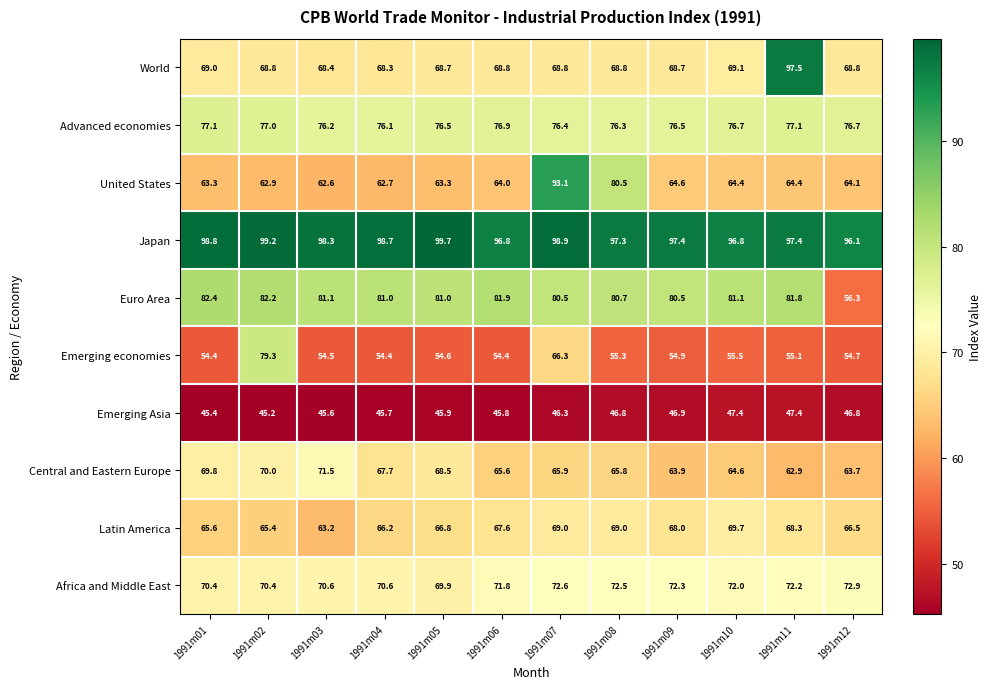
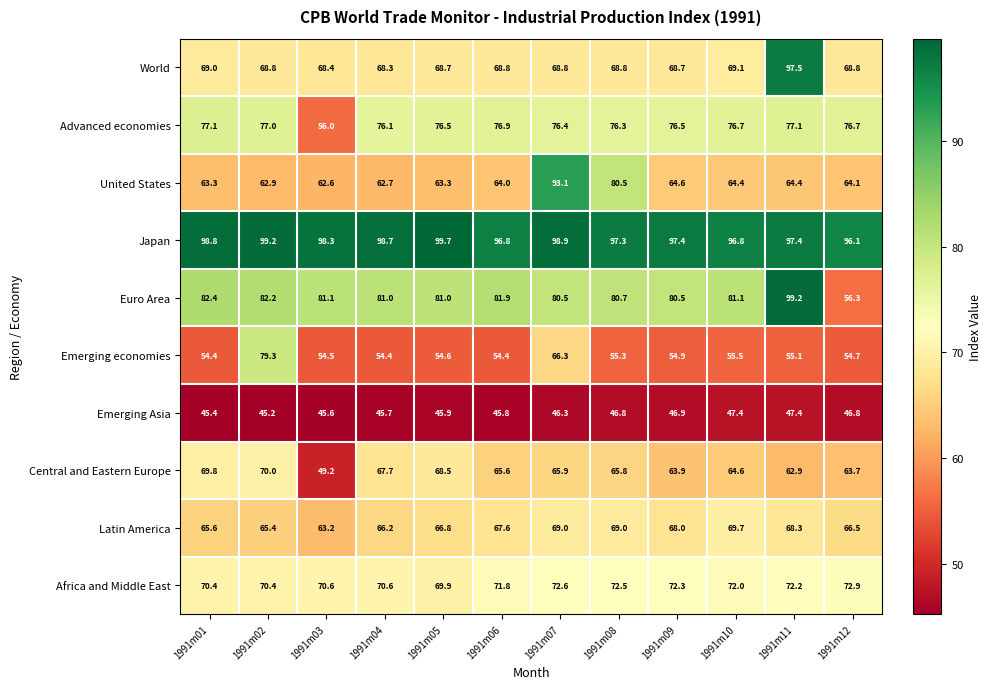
  {
    "World": {
      "1991m01": 69.0,
      "1991m02": 68.8,
      "1991m03": 68.4,
      "1991m04": 68.3,
      "1991m05": 68.7,
      "1991m06": 68.8,
      "1991m07": 68.8,
      "1991m08": 68.8,
      "1991m09": 68.7,
      "1991m10": 69.1,
      "1991m11": 97.5,
      "1991m12": 68.8
    },
    "Advanced economies": {
      "1991m01": 77.1,
      "1991m02": 77.0,
-     "1991m03": 76.2,
+     "1991m03": 56.0,
      "1991m04": 76.1,
      "1991m05": 76.5,
      "1991m06": 76.9,
      "1991m07": 76.4,
      "1991m08": 76.3,
      "1991m09": 76.5,
      "1991m10": 76.7,
      "1991m11": 77.1,
      "1991m12": 76.7
    },
    "United States": {
      "1991m01": 63.3,
      "1991m02": 62.9,
      "1991m03": 62.6,
      "1991m04": 62.7,
      "1991m05": 63.3,
      "1991m06": 64.0,
      "1991m07": 93.1,
      "1991m08": 80.5,
      "1991m09": 64.6,
      "1991m10": 64.4,
      "1991m11": 64.4,
      "1991m12": 64.1
    },
    "Japan": {
      "1991m01": 98.8,
      "1991m02": 99.2,
      "1991m03": 98.3,
      "1991m04": 98.7,
      "1991m05": 99.7,
      "1991m06": 96.8,
      "1991m07": 98.9,
      "1991m08": 97.3,
      "1991m09": 97.4,
      "1991m10": 96.8,
      "1991m11": 97.4,
      "1991m12": 96.1
    },
    "Euro Area": {
      "1991m01": 82.4,
      "1991m02": 82.2,
      "1991m03": 81.1,
      "1991m04": 81.0,
      "1991m05": 81.0,
      "1991m06": 81.9,
      "1991m07": 80.5,
      "1991m08": 80.7,
      "1991m09": 80.5,
      "1991m10": 81.1,
-     "1991m11": 81.8,
+     "1991m11": 99.2,
      "1991m12": 56.3
    },
    "Emerging economies": {
      "1991m01": 54.4,
      "1991m02": 79.3,
      "1991m03": 54.5,
      "1991m04": 54.4,
      "1991m05": 54.6,
      "1991m06": 54.4,
      "1991m07": 66.3,
      "1991m08": 55.3,
      "1991m09": 54.9,
      "1991m10": 55.5,
      "1991m11": 55.1,
      "1991m12": 54.7
    },
    "Emerging Asia": {
      "1991m01": 45.4,
      "1991m02": 45.2,
      "1991m03": 45.6,
      "1991m04": 45.7,
      "1991m05": 45.9,
      "1991m06": 45.8,
      "1991m07": 46.3,
      "1991m08": 46.8,
      "1991m09": 46.9,
      "1991m10": 47.4,
      "1991m11": 47.4,
      "1991m12": 46.8
    },
    "Central and Eastern Europe": {
      "1991m01": 69.8,
      "1991m02": 70.0,
-     "1991m03": 71.5,
+     "1991m03": 49.2,
      "1991m04": 67.7,
      "1991m05": 68.5,
      "1991m06": 65.6,
      "1991m07": 65.9,
      "1991m08": 65.8,
      "1991m09": 63.9,
      "1991m10": 64.6,
      "1991m11": 62.9,
      "1991m12": 63.7
    },
    "Latin America": {
      "1991m01": 65.6,
      "1991m02": 65.4,
      "1991m03": 63.2,
      "1991m04": 66.2,
      "1991m05": 66.8,
      "1991m06": 67.6,
      "1991m07": 69.0,
      "1991m08": 69.0,
      "1991m09": 68.0,
      "1991m10": 69.7,
      "1991m11": 68.3,
      "1991m12": 66.5
    },
    "Africa and Middle East": {
      "1991m01": 70.4,
      "1991m02": 70.4,
      "1991m03": 70.6,
      "1991m04": 70.6,
      "1991m05": 69.9,
      "1991m06": 71.8,
      "1991m07": 72.6,
      "1991m08": 72.5,
      "1991m09": 72.3,
      "1991m10": 72.0,
      "1991m11": 72.2,
      "1991m12": 72.9
    }
  }
